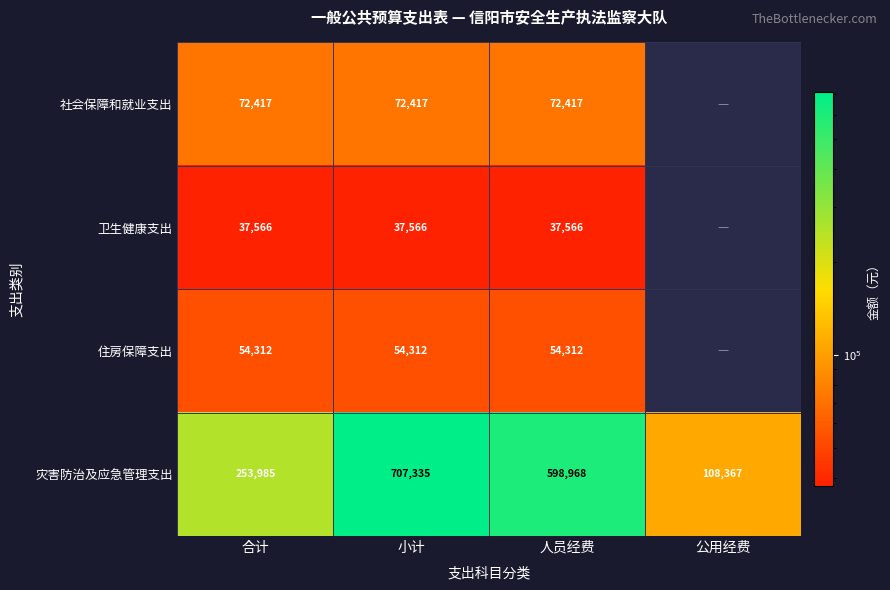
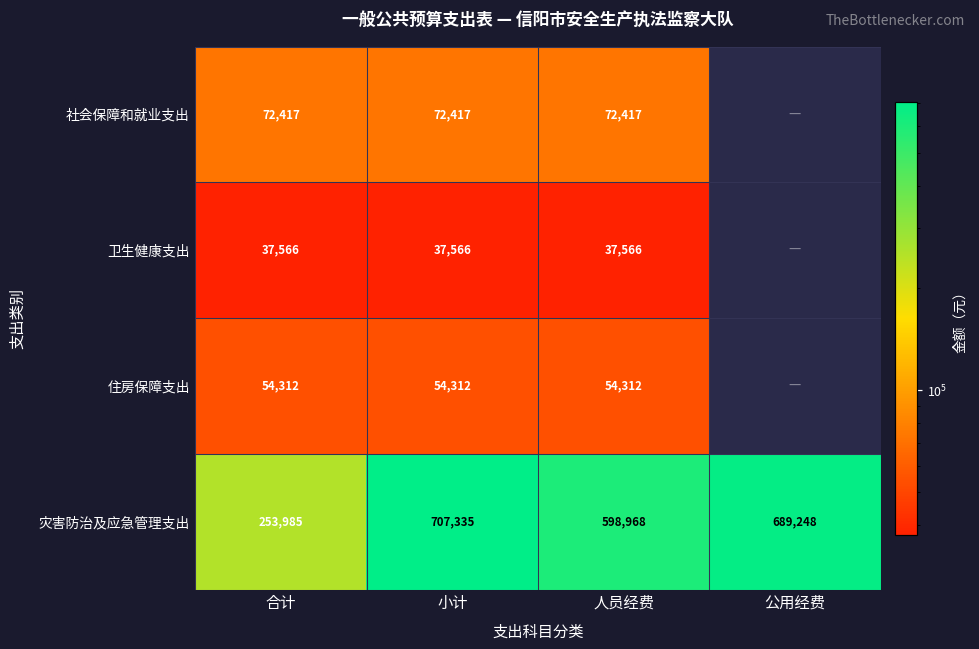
  {
    "社会保障和就业支出": {
      "合计": "72,417",
      "小计": "72,417",
      "人员经费": "72,417"
    },
    "卫生健康支出": {
      "合计": "37,566",
      "小计": "37,566",
      "人员经费": "37,566"
    },
    "住房保障支出": {
      "合计": "54,312",
      "小计": "54,312",
      "人员经费": "54,312"
    },
    "灾害防治及应急管理支出": {
      "合计": "253,985",
      "小计": "707,335",
      "人员经费": "598,968",
-     "公用经费": "108,367"
+     "公用经费": "689,248"
    }
  }
